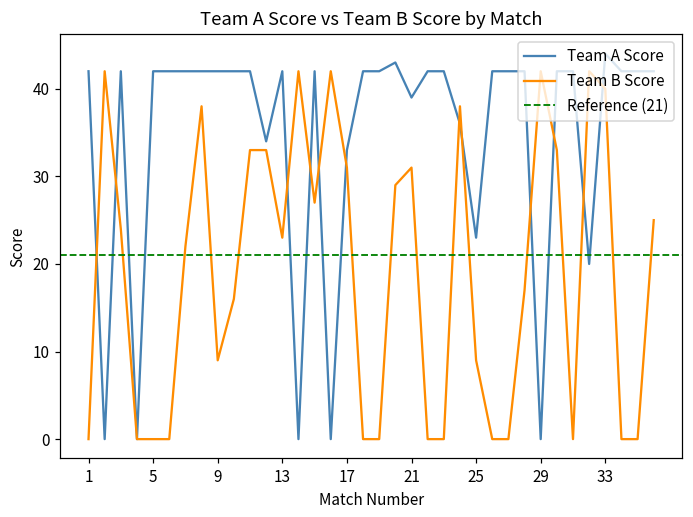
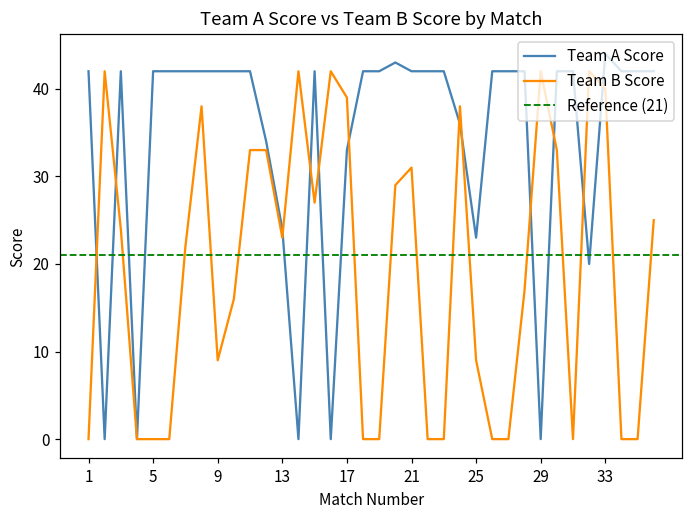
  {
    "Team A Score": {
      "1": 42,
      "5": 42,
      "9": 42,
-     "13": 42,
+     "13": 24,
      "17": 33,
-     "21": 39,
+     "21": 42,
      "25": 23,
      "29": 0
    },
    "Team B Score": {
      "1": 0,
      "5": 0,
      "9": 9,
      "13": 23,
-     "17": 31,
+     "17": 39,
      "21": 31,
      "25": 9
    }
  }
